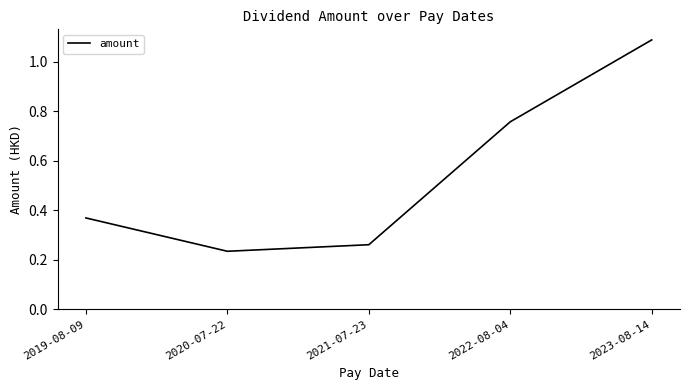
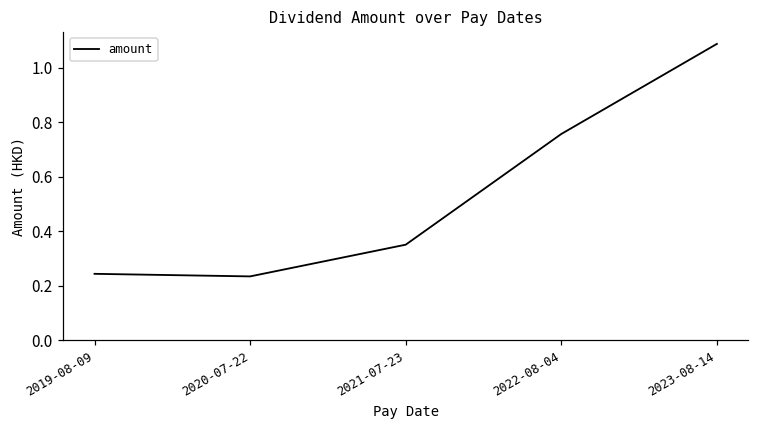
  {
-   "2019-08-09": 0.37,
+   "2019-08-09": 0.24,
    "2020-07-22": 0.23,
-   "2021-07-23": 0.26,
+   "2021-07-23": 0.35,
    "2022-08-04": 0.76,
    "2023-08-14": 1.09
  }
